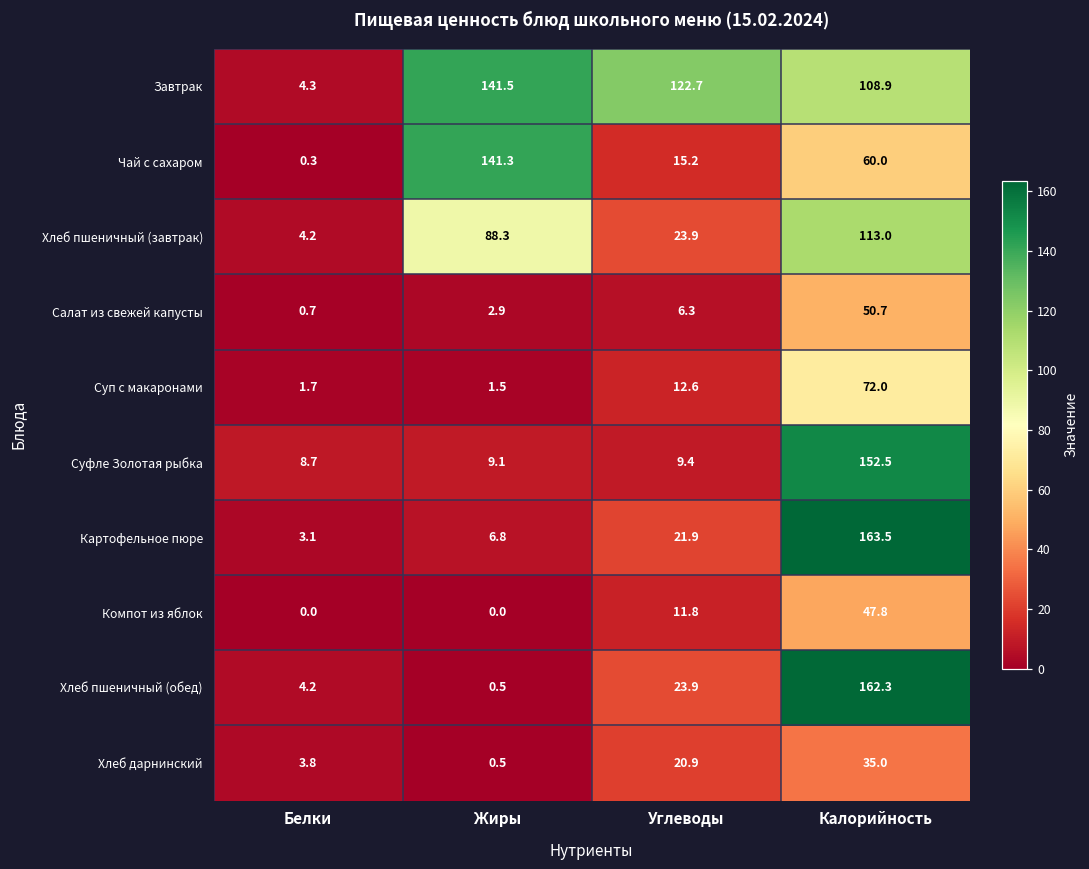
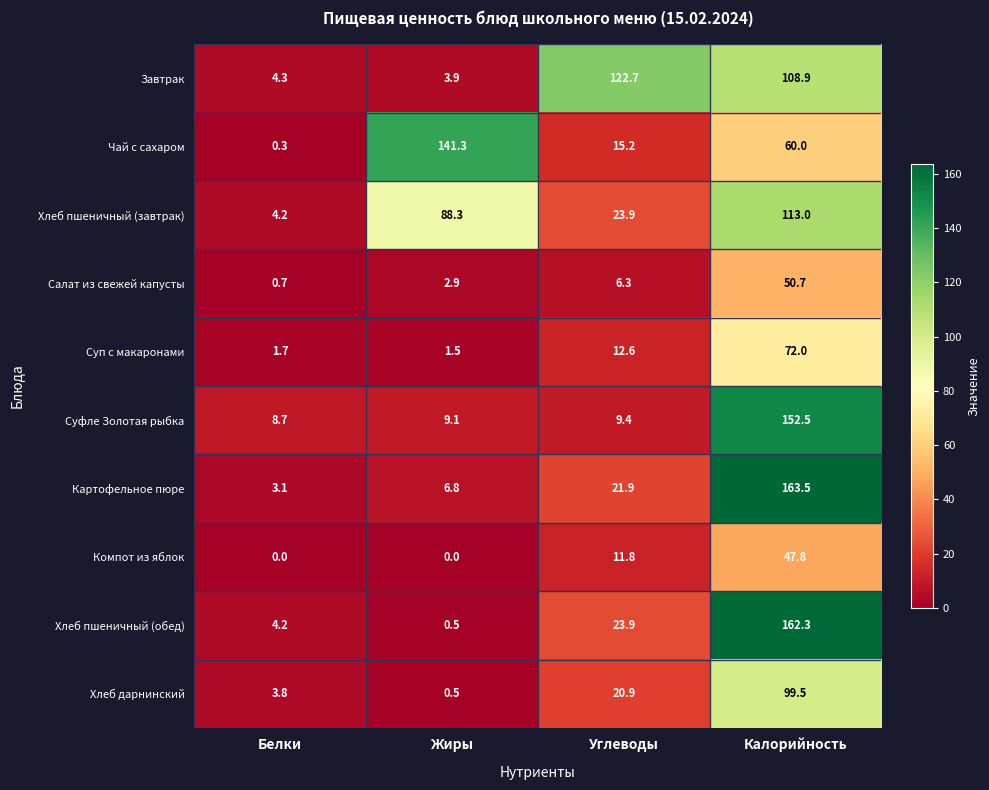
  {
    "Завтрак": {
      "Белки": 4.3,
-     "Жиры": 141.5,
+     "Жиры": 3.9,
      "Углеводы": 122.7,
      "Калорийность": 108.9
    },
    "Чай с сахаром": {
      "Белки": 0.3,
      "Жиры": 141.3,
      "Углеводы": 15.2,
      "Калорийность": 60.0
    },
    "Хлеб пшеничный (завтрак)": {
      "Белки": 4.2,
      "Жиры": 88.3,
      "Углеводы": 23.9,
      "Калорийность": 113.0
    },
    "Салат из свежей капусты": {
      "Белки": 0.7,
      "Жиры": 2.9,
      "Углеводы": 6.3,
      "Калорийность": 50.7
    },
    "Суп с макаронами": {
      "Белки": 1.7,
      "Жиры": 1.5,
      "Углеводы": 12.6,
      "Калорийность": 72.0
    },
    "Суфле Золотая рыбка": {
      "Белки": 8.7,
      "Жиры": 9.1,
      "Углеводы": 9.4,
      "Калорийность": 152.5
    },
    "Картофельное пюре": {
      "Белки": 3.1,
      "Жиры": 6.8,
      "Углеводы": 21.9,
      "Калорийность": 163.5
    },
    "Компот из яблок": {
      "Белки": 0.0,
      "Жиры": 0.0,
      "Углеводы": 11.8,
      "Калорийность": 47.8
    },
    "Хлеб пшеничный (обед)": {
      "Белки": 4.2,
      "Жиры": 0.5,
      "Углеводы": 23.9,
      "Калорийность": 162.3
    },
    "Хлеб дарнинский": {
      "Белки": 3.8,
      "Жиры": 0.5,
      "Углеводы": 20.9,
-     "Калорийность": 35.0
+     "Калорийность": 99.5
    }
  }
